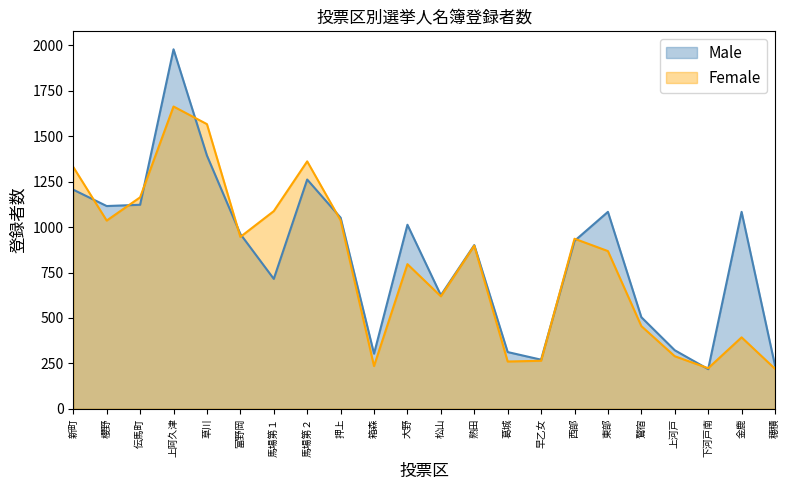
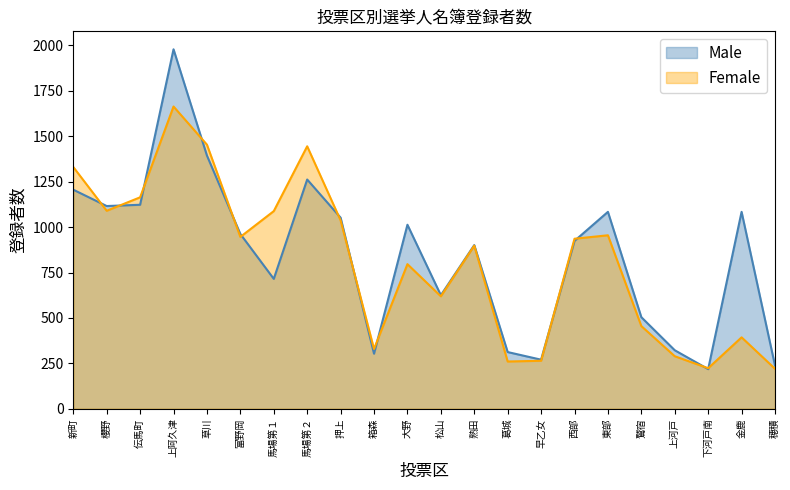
  {
    "Male": {
      "新町": 1210,
      "櫻野": 1120,
      "伝馬町": 1120,
      "上阿久津": 1980,
      "草川": 1390,
      "富野岡": 960,
      "馬場第１": 720,
      "馬場第２": 1260,
      "押上": 1050,
      "箱森": 300,
      "大野": 1010,
      "葛城": 310,
      "東部": 1080,
      "鷲宿": 500,
      "上河戸": 320,
      "金鹿": 1080,
      "穂積": 240
    },
    "Female": {
      "新町": 1330,
-     "櫻野": 1040,
+     "櫻野": 1090,
      "伝馬町": 1160,
      "上阿久津": 1660,
-     "草川": 1570,
+     "草川": 1450,
      "富野岡": 950,
      "馬場第１": 1090,
-     "馬場第２": 1360,
+     "馬場第２": 1450,
      "押上": 1040,
-     "箱森": 240,
+     "箱森": 330,
      "大野": 800,
      "葛城": 260,
-     "東部": 870,
+     "東部": 960,
      "鷲宿": 460,
      "上河戸": 290,
      "金鹿": 390,
      "穂積": 220
    }
  }
